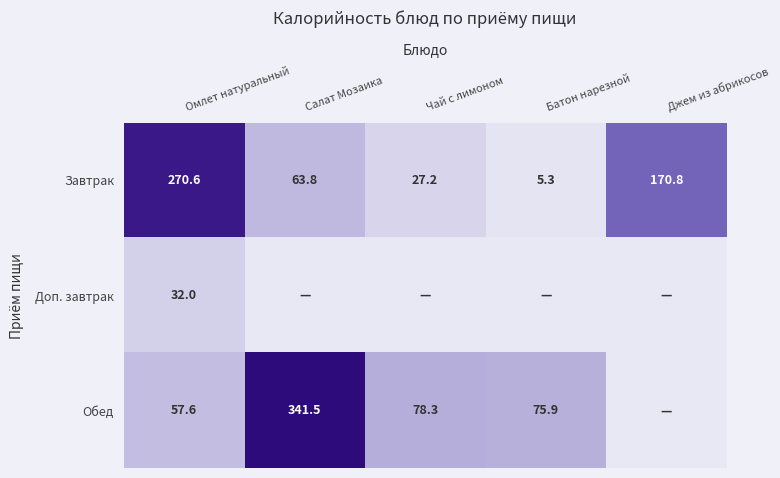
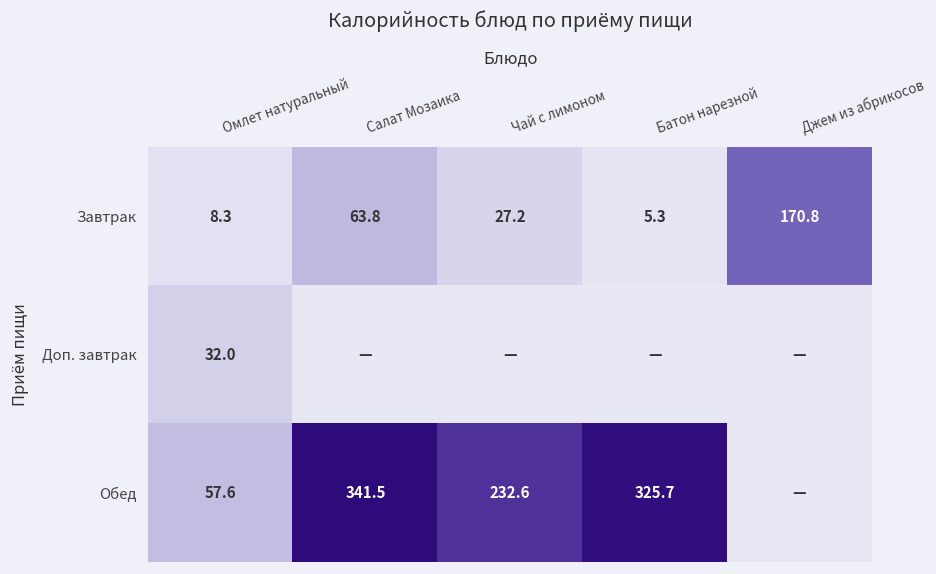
  {
    "Завтрак": {
-     "Омлет натуральный": 270.6,
+     "Омлет натуральный": 8.3,
      "Салат Мозаика": 63.8,
      "Чай с лимоном": 27.2,
      "Батон нарезной": 5.3,
      "Джем из абрикосов": 170.8
    },
    "Доп. завтрак": {
      "Омлет натуральный": 32.0
    },
    "Обед": {
      "Омлет натуральный": 57.6,
      "Салат Мозаика": 341.5,
-     "Чай с лимоном": 78.3,
-     "Батон нарезной": 75.9
+     "Чай с лимоном": 232.6,
+     "Батон нарезной": 325.7
    }
  }
